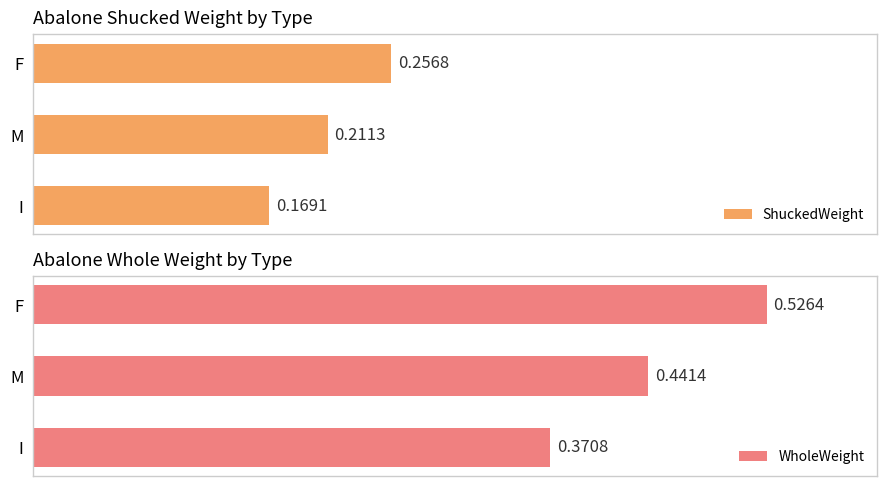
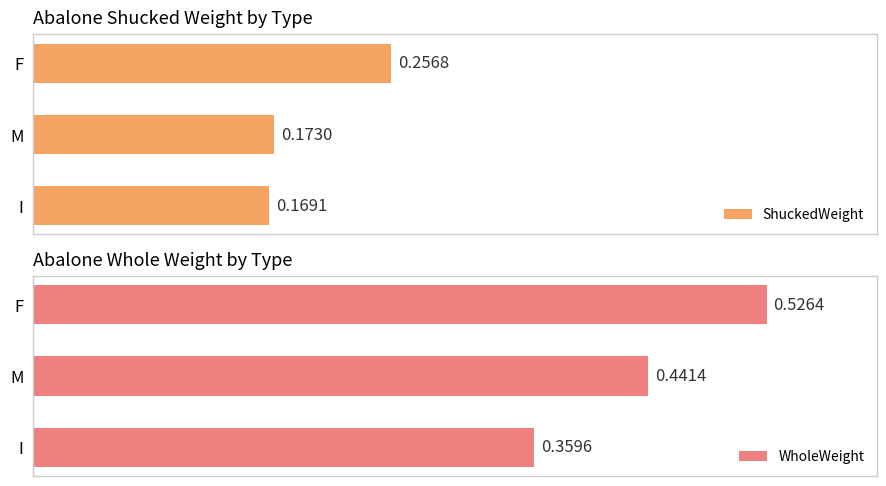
  {
    "Abalone Shucked Weight by Type": {
      "F": 0.2568,
-     "M": 0.2113,
+     "M": 0.1730,
      "I": 0.1691
    },
    "Abalone Whole Weight by Type": {
      "F": 0.5264,
      "M": 0.4414,
-     "I": 0.3708
+     "I": 0.3596
    }
  }
